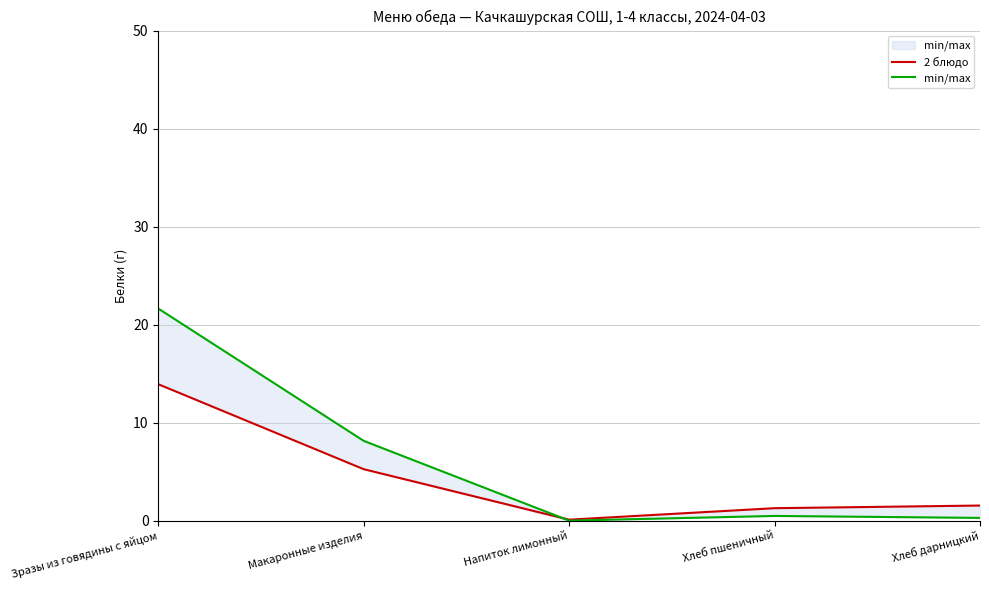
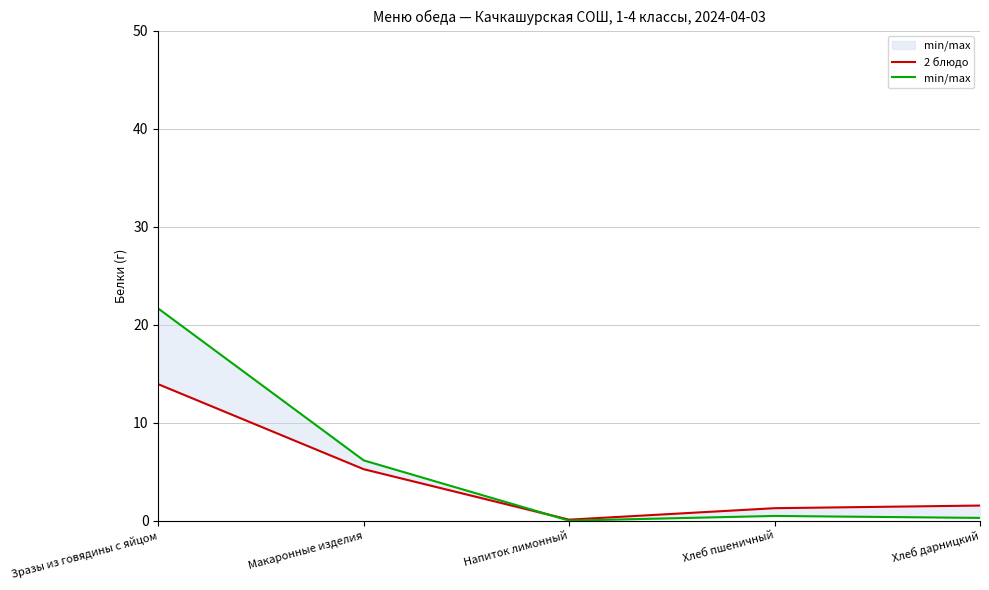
  {
    "2 блюдо": {
      "Зразы из говядины с яйцом": 14,
      "Макаронные изделия": 5
    },
    "min/max": {
-     "Макаронные изделия": 8
+     "Макаронные изделия": 6
    }
  }
